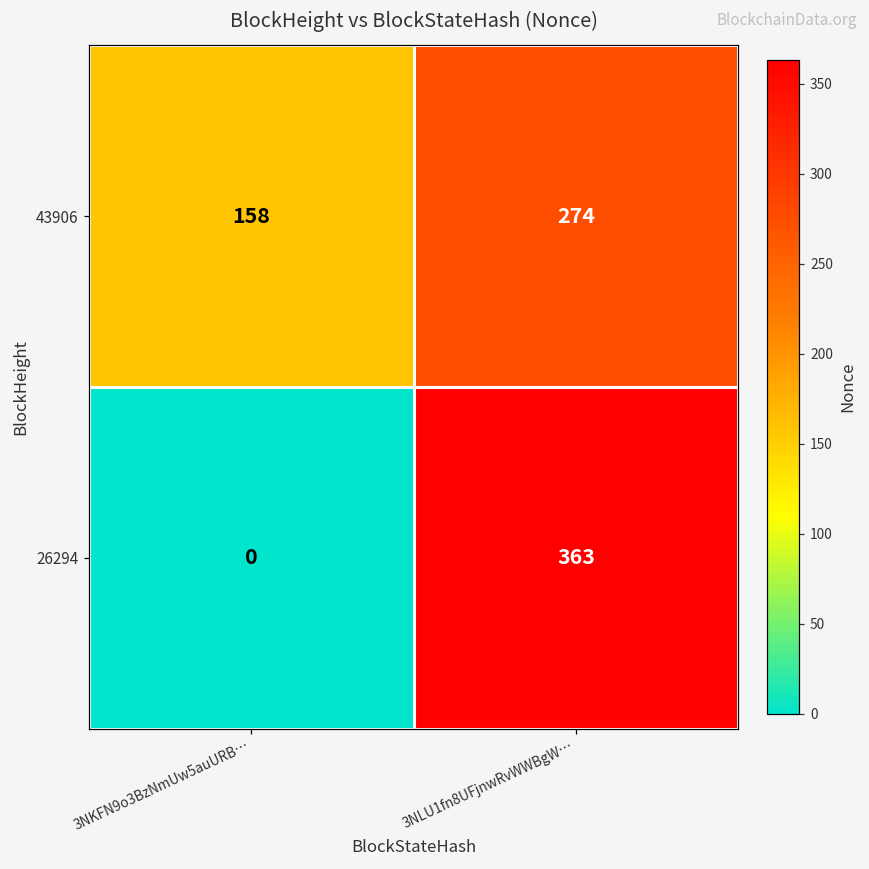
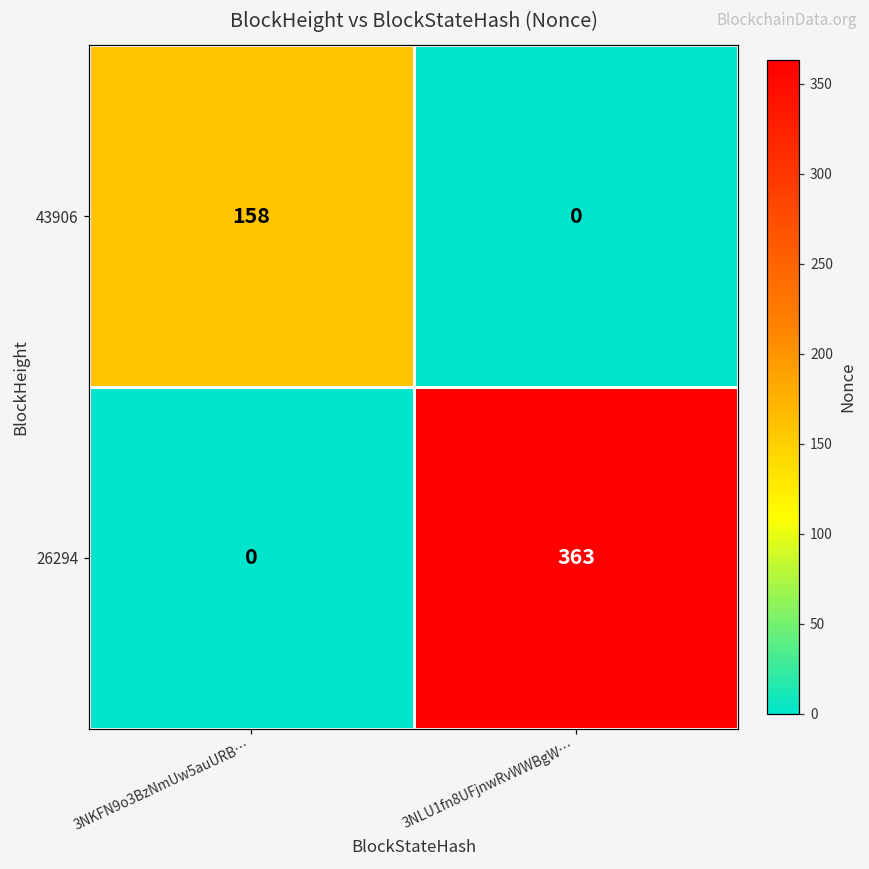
  {
    "43906": {
      "3NKFN9o3BzNmUw5auURB…": 158,
-     "3NLU1fn8UFjnwRvWWBgW…": 274
+     "3NLU1fn8UFjnwRvWWBgW…": 0
    },
    "26294": {
      "3NKFN9o3BzNmUw5auURB…": 0,
      "3NLU1fn8UFjnwRvWWBgW…": 363
    }
  }
